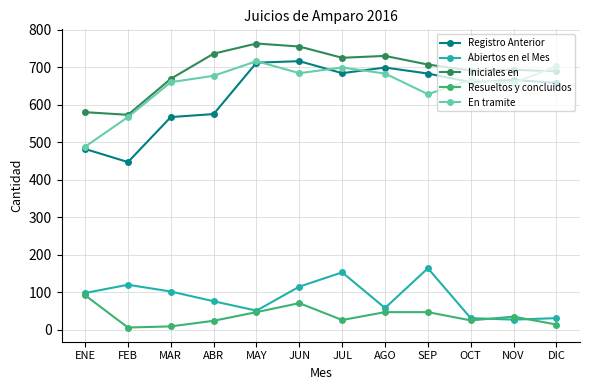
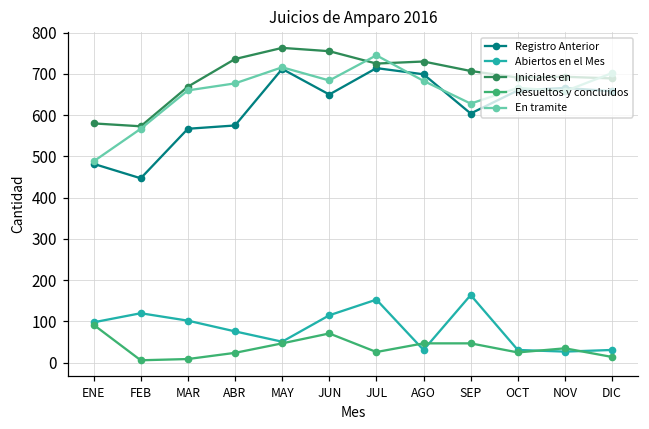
  {
    "Registro Anterior": {
      "FEB": 450,
      "MAR": 570,
      "ABR": 580,
-     "JUN": 720,
-     "JUL": 680,
+     "JUN": 650,
+     "JUL": 710,
      "AGO": 700,
-     "SEP": 680
+     "SEP": 600
    },
    "Abiertos en el Mes": {
      "FEB": 120,
      "MAR": 100,
      "ABR": 80,
      "JUN": 120,
      "JUL": 150,
-     "AGO": 60,
+     "AGO": 30,
      "SEP": 160,
      "NOV": 30,
      "DIC": 30
    },
    "En tramite": {
      "MAR": 660,
      "ABR": 680,
      "JUN": 680,
-     "JUL": 700,
+     "JUL": 750,
      "AGO": 680,
      "SEP": 630
    }
  }
